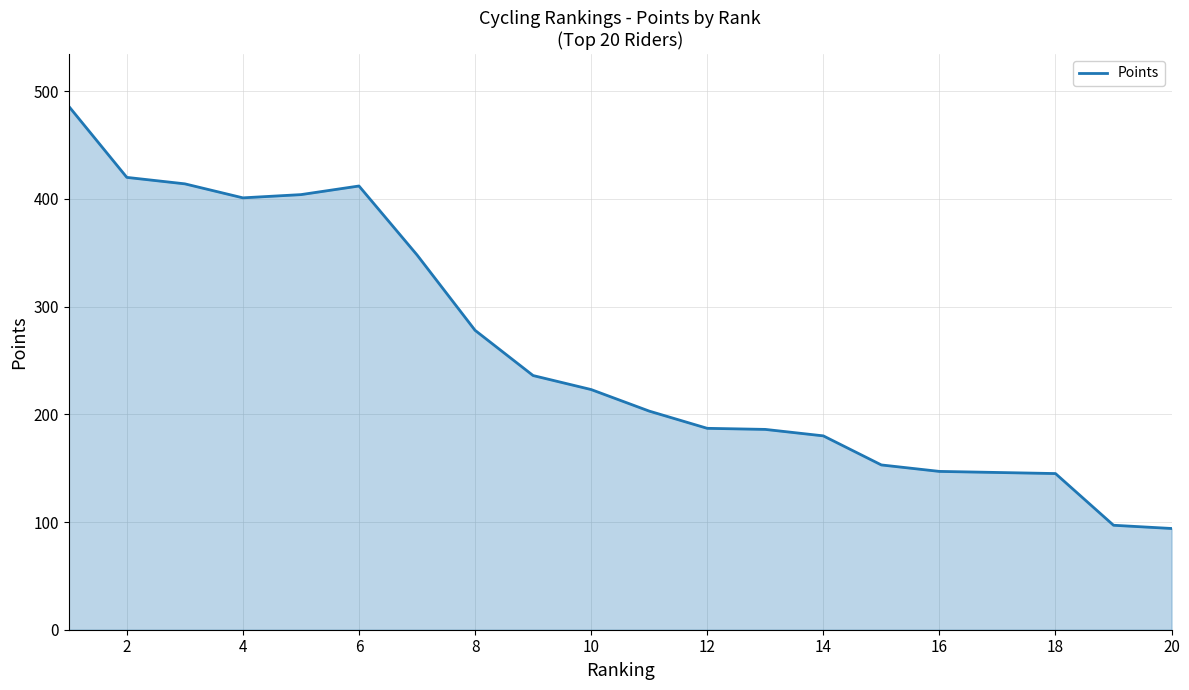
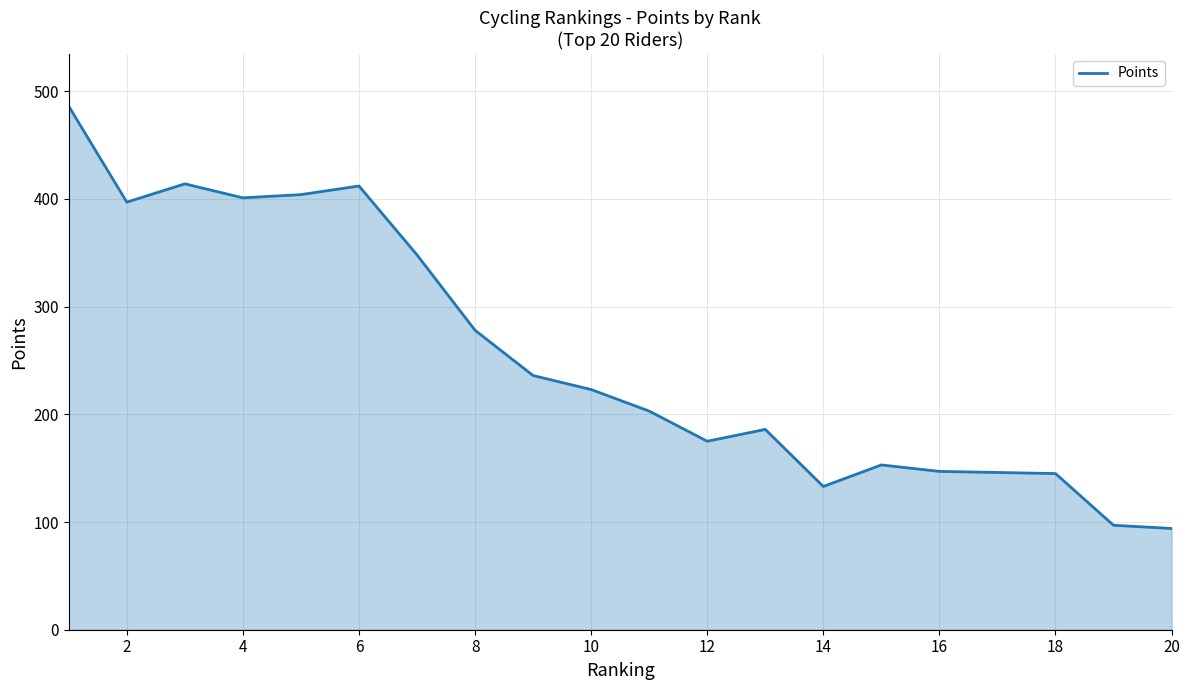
  {
-   "2": 420,
+   "2": 397,
    "4": 401,
    "6": 412,
    "8": 278,
    "10": 223,
-   "12": 187,
-   "14": 180,
+   "12": 175,
+   "14": 133,
    "16": 147,
    "18": 145,
    "20": 94
  }
